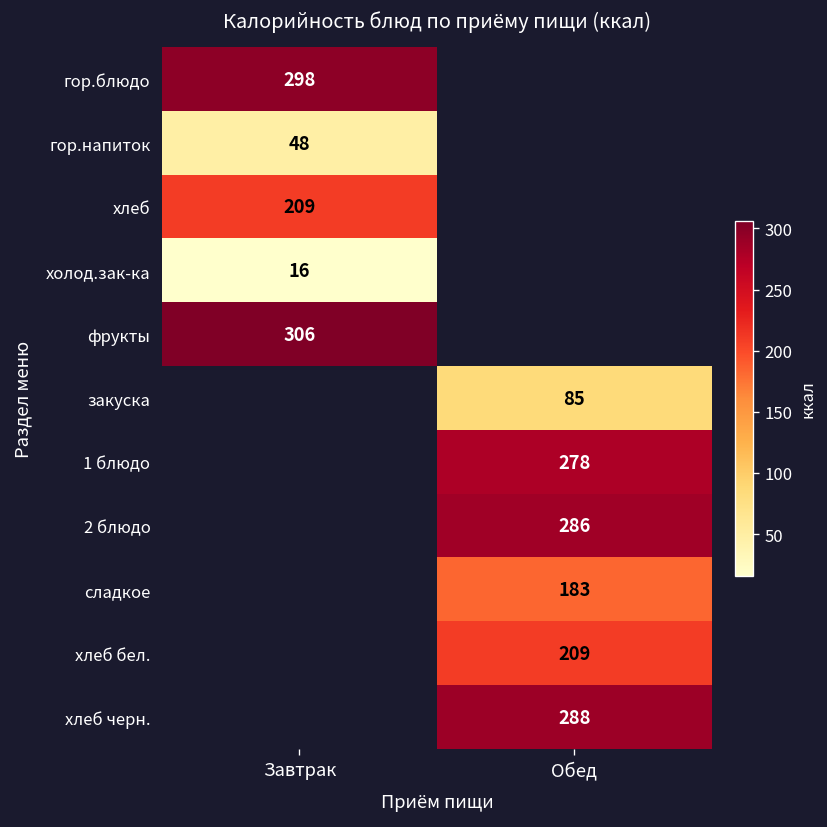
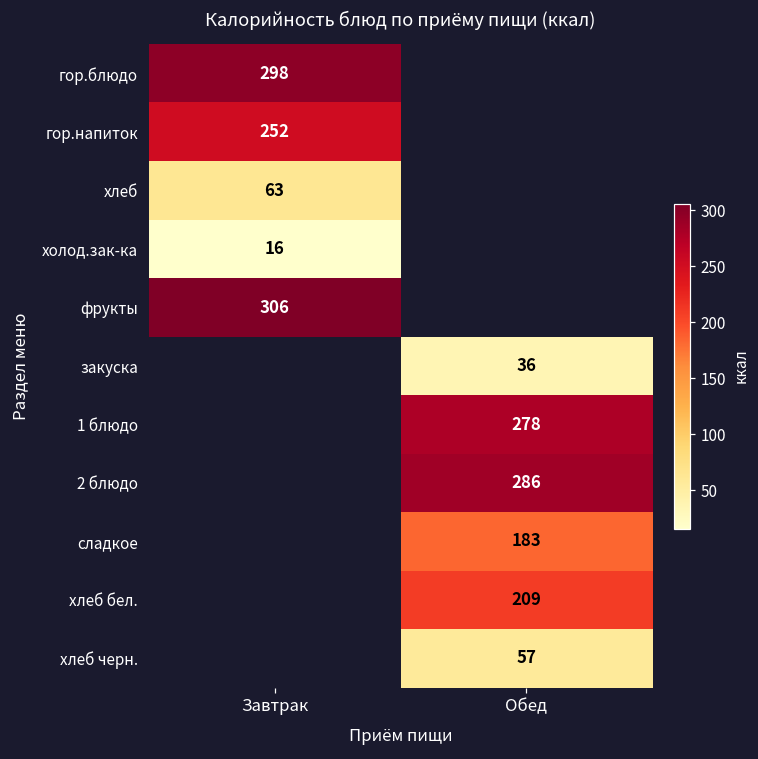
  {
    "гор.блюдо": {
      "Завтрак": 298
    },
    "гор.напиток": {
-     "Завтрак": 48
+     "Завтрак": 252
    },
    "хлеб": {
-     "Завтрак": 209
+     "Завтрак": 63
    },
    "холод.зак-ка": {
      "Завтрак": 16
    },
    "фрукты": {
      "Завтрак": 306
    },
    "закуска": {
-     "Обед": 85
+     "Обед": 36
    },
    "1 блюдо": {
      "Обед": 278
    },
    "2 блюдо": {
      "Обед": 286
    },
    "сладкое": {
      "Обед": 183
    },
    "хлеб бел.": {
      "Обед": 209
    },
    "хлеб черн.": {
-     "Обед": 288
+     "Обед": 57
    }
  }
